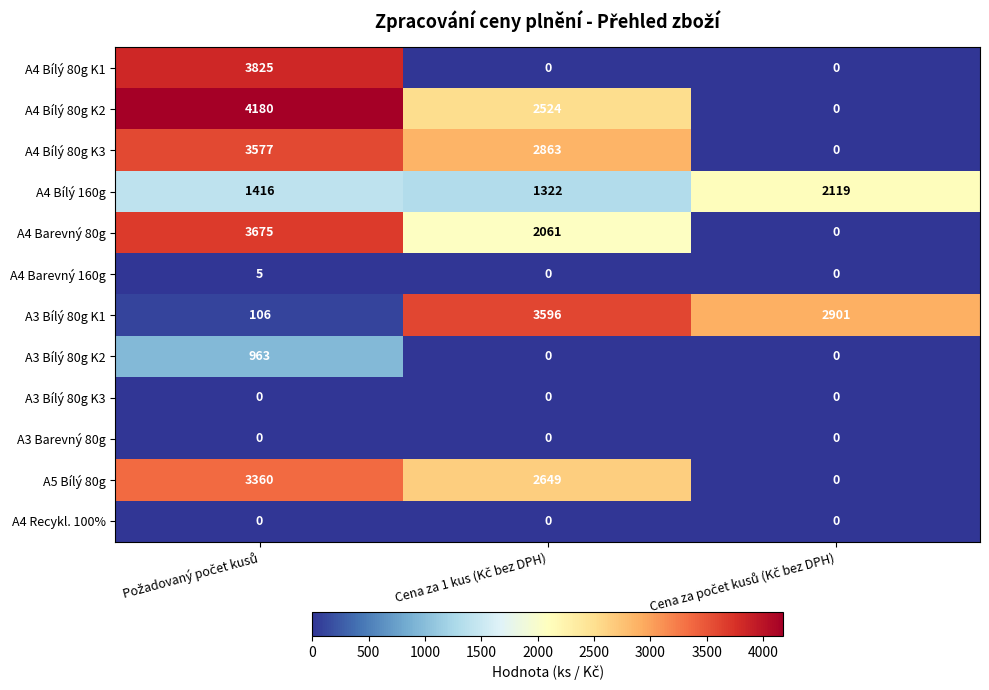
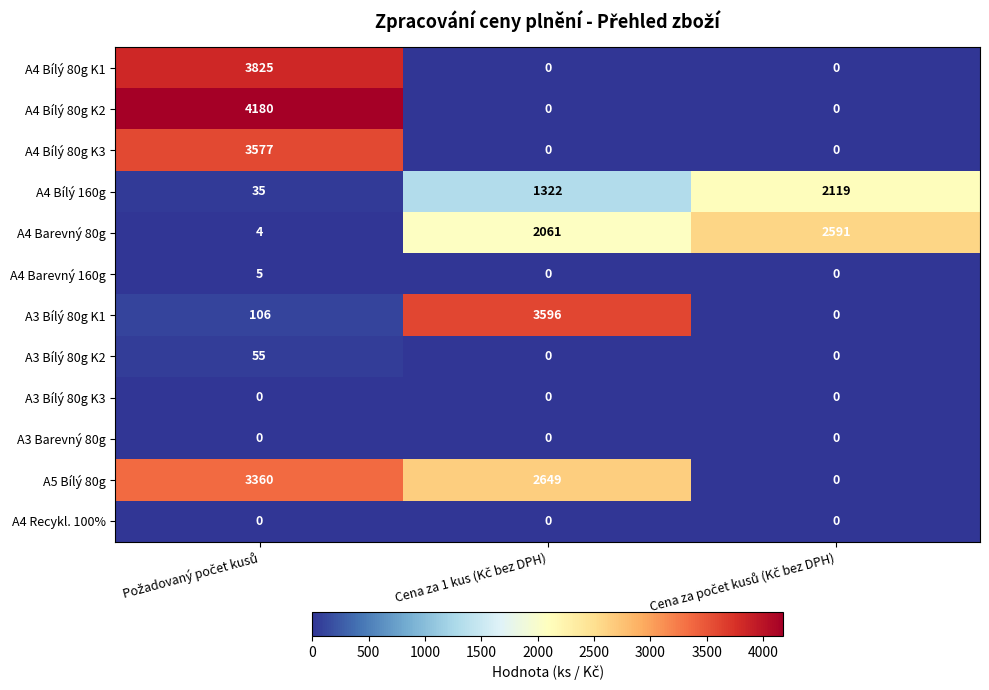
  {
    "A4 Bílý 80g K1": {
      "Požadovaný počet kusů": 3825,
      "Cena za 1 kus (Kč bez DPH)": 0,
      "Cena za počet kusů (Kč bez DPH)": 0
    },
    "A4 Bílý 80g K2": {
      "Požadovaný počet kusů": 4180,
-     "Cena za 1 kus (Kč bez DPH)": 2524,
+     "Cena za 1 kus (Kč bez DPH)": 0,
      "Cena za počet kusů (Kč bez DPH)": 0
    },
    "A4 Bílý 80g K3": {
      "Požadovaný počet kusů": 3577,
-     "Cena za 1 kus (Kč bez DPH)": 2863,
+     "Cena za 1 kus (Kč bez DPH)": 0,
      "Cena za počet kusů (Kč bez DPH)": 0
    },
    "A4 Bílý 160g": {
-     "Požadovaný počet kusů": 1416,
+     "Požadovaný počet kusů": 35,
      "Cena za 1 kus (Kč bez DPH)": 1322,
      "Cena za počet kusů (Kč bez DPH)": 2119
    },
    "A4 Barevný 80g": {
-     "Požadovaný počet kusů": 3675,
+     "Požadovaný počet kusů": 4,
      "Cena za 1 kus (Kč bez DPH)": 2061,
-     "Cena za počet kusů (Kč bez DPH)": 0
+     "Cena za počet kusů (Kč bez DPH)": 2591
    },
    "A4 Barevný 160g": {
      "Požadovaný počet kusů": 5,
      "Cena za 1 kus (Kč bez DPH)": 0,
      "Cena za počet kusů (Kč bez DPH)": 0
    },
    "A3 Bílý 80g K1": {
      "Požadovaný počet kusů": 106,
      "Cena za 1 kus (Kč bez DPH)": 3596,
-     "Cena za počet kusů (Kč bez DPH)": 2901
+     "Cena za počet kusů (Kč bez DPH)": 0
    },
    "A3 Bílý 80g K2": {
-     "Požadovaný počet kusů": 963,
+     "Požadovaný počet kusů": 55,
      "Cena za 1 kus (Kč bez DPH)": 0,
      "Cena za počet kusů (Kč bez DPH)": 0
    },
    "A3 Bílý 80g K3": {
      "Požadovaný počet kusů": 0,
      "Cena za 1 kus (Kč bez DPH)": 0,
      "Cena za počet kusů (Kč bez DPH)": 0
    },
    "A3 Barevný 80g": {
      "Požadovaný počet kusů": 0,
      "Cena za 1 kus (Kč bez DPH)": 0,
      "Cena za počet kusů (Kč bez DPH)": 0
    },
    "A5 Bílý 80g": {
      "Požadovaný počet kusů": 3360,
      "Cena za 1 kus (Kč bez DPH)": 2649,
      "Cena za počet kusů (Kč bez DPH)": 0
    },
    "A4 Recykl. 100%": {
      "Požadovaný počet kusů": 0,
      "Cena za 1 kus (Kč bez DPH)": 0,
      "Cena za počet kusů (Kč bez DPH)": 0
    }
  }
